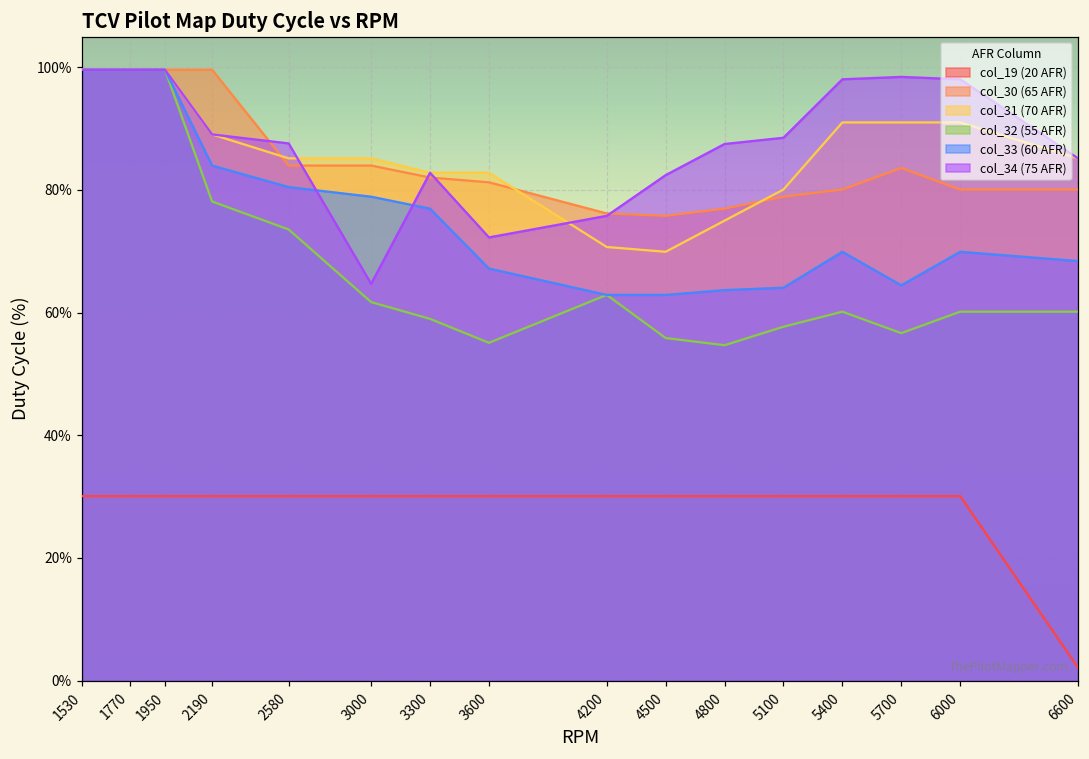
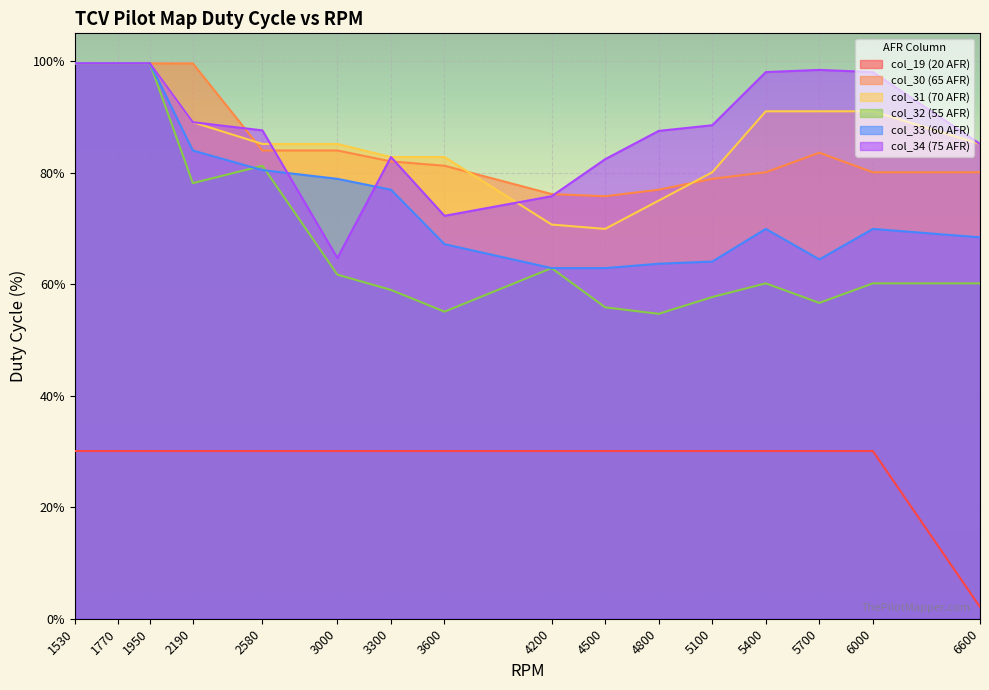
  {
    "col_32 (55 AFR)": {
      "2190": "78%",
-     "2580": "74%",
+     "2580": "81%",
      "3000": "62%",
      "3300": "59%",
      "3600": "55%",
      "4500": "56%",
      "4800": "55%",
      "5100": "58%",
      "5400": "60%",
      "5700": "57%",
      "6000": "60%",
      "6600": "60%"
    },
    "col_33 (60 AFR)": {
      "2190": "84%",
      "2580": "80%",
      "3000": "79%",
      "3300": "77%",
      "3600": "67%",
      "4500": "63%",
      "4800": "64%",
      "5100": "64%",
      "5400": "70%",
      "5700": "64%",
      "6000": "70%",
      "6600": "68%"
    },
    "col_34 (75 AFR)": {
      "2580": "88%",
      "3000": "65%",
      "3600": "72%",
      "4500": "82%",
      "4800": "88%",
      "5100": "89%",
      "5400": "98%",
      "5700": "98%"
    }
  }
